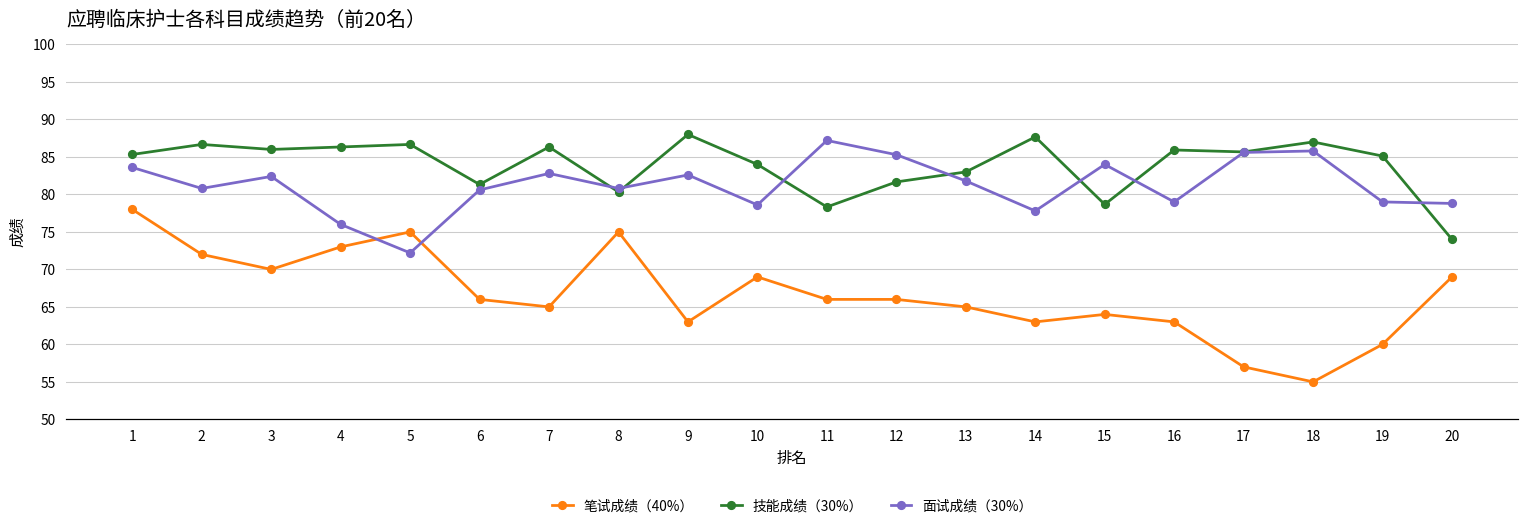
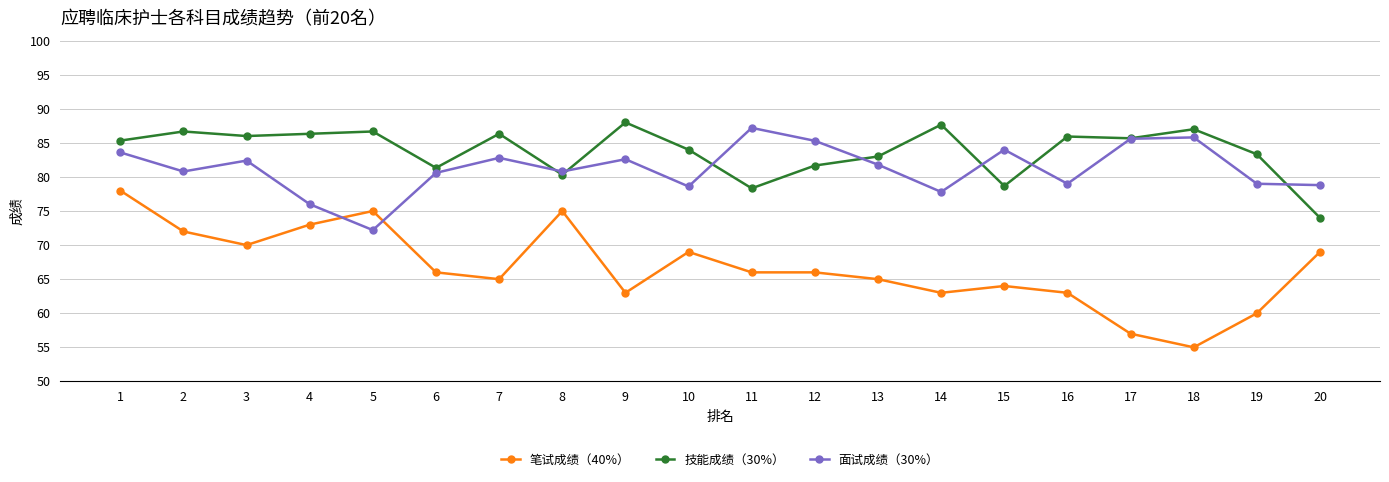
  {
    "笔试成绩（40%）": {
      "1": 78,
      "2": 72,
      "3": 70,
      "4": 73,
      "5": 75,
      "6": 66,
      "7": 65,
      "8": 75,
      "9": 63,
      "10": 69,
      "11": 66,
      "12": 66,
      "13": 65,
      "14": 63,
      "15": 64,
      "16": 63,
      "17": 57,
      "18": 55,
      "19": 60,
      "20": 69
    },
    "技能成绩（30%）": {
      "1": 85,
      "2": 87,
      "3": 86,
      "4": 86,
      "5": 87,
      "6": 81,
      "7": 86,
      "8": 80,
      "9": 88,
      "10": 84,
      "11": 78,
      "12": 82,
      "13": 83,
      "14": 88,
      "15": 79,
      "16": 86,
      "18": 87,
-     "19": 85,
+     "19": 83,
      "20": 74
    },
    "面试成绩（30%）": {
      "1": 84,
      "2": 81,
      "3": 82,
      "4": 76,
      "5": 72,
      "6": 81,
      "7": 83,
      "8": 81,
      "9": 83,
      "10": 79,
      "11": 87,
      "12": 85,
      "13": 82,
      "14": 78,
      "15": 84,
      "16": 79,
      "18": 86,
      "19": 79,
      "20": 79
    }
  }
